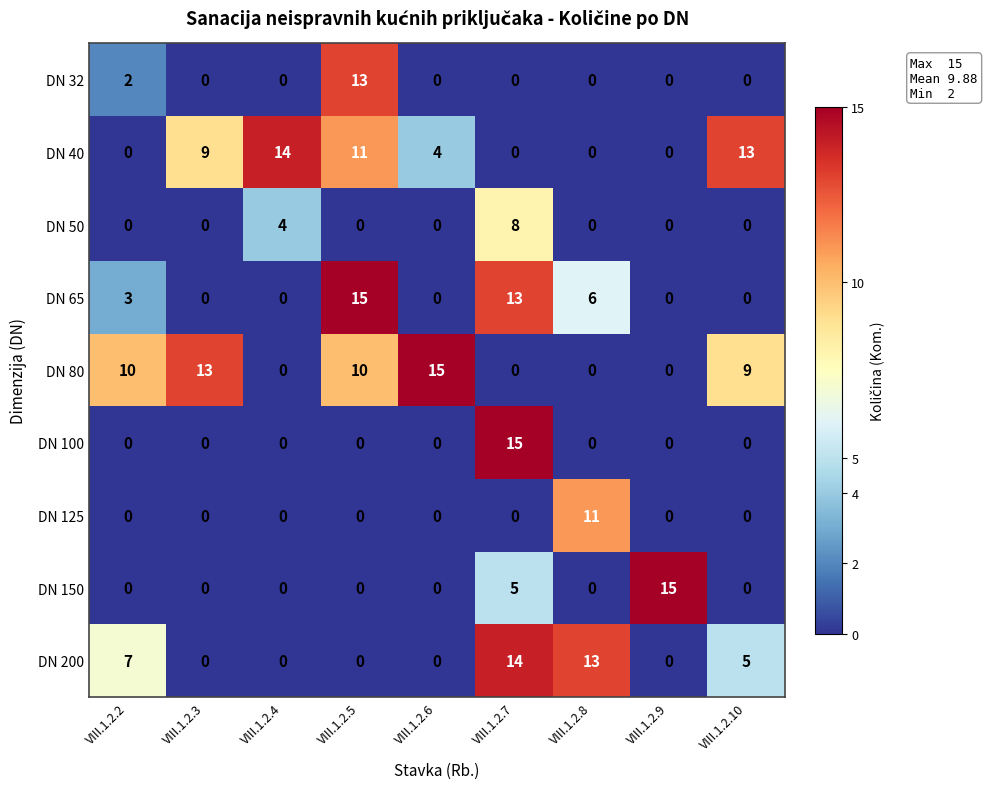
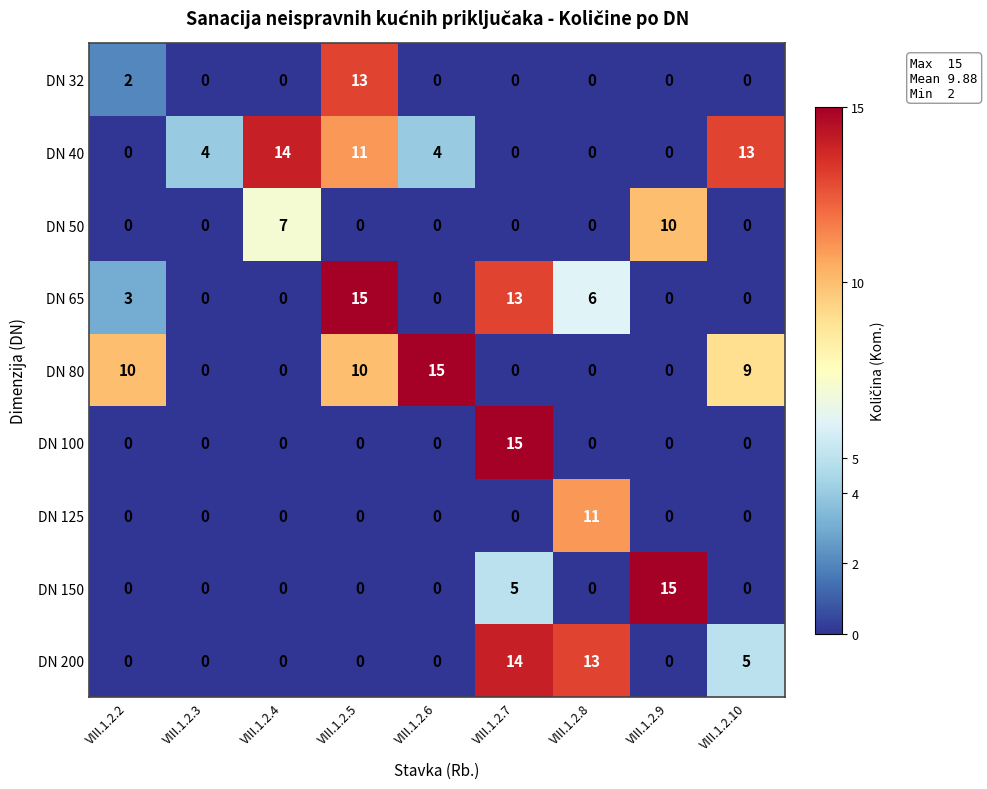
  {
    "DN 32": {
      "VIII.1.2.2": 2,
      "VIII.1.2.3": 0,
      "VIII.1.2.4": 0,
      "VIII.1.2.5": 13,
      "VIII.1.2.6": 0,
      "VIII.1.2.7": 0,
      "VIII.1.2.8": 0,
      "VIII.1.2.9": 0,
      "VIII.1.2.10": 0
    },
    "DN 40": {
      "VIII.1.2.2": 0,
-     "VIII.1.2.3": 9,
+     "VIII.1.2.3": 4,
      "VIII.1.2.4": 14,
      "VIII.1.2.5": 11,
      "VIII.1.2.6": 4,
      "VIII.1.2.7": 0,
      "VIII.1.2.8": 0,
      "VIII.1.2.9": 0,
      "VIII.1.2.10": 13
    },
    "DN 50": {
      "VIII.1.2.2": 0,
      "VIII.1.2.3": 0,
-     "VIII.1.2.4": 4,
+     "VIII.1.2.4": 7,
      "VIII.1.2.5": 0,
      "VIII.1.2.6": 0,
-     "VIII.1.2.7": 8,
+     "VIII.1.2.7": 0,
      "VIII.1.2.8": 0,
-     "VIII.1.2.9": 0,
+     "VIII.1.2.9": 10,
      "VIII.1.2.10": 0
    },
    "DN 65": {
      "VIII.1.2.2": 3,
      "VIII.1.2.3": 0,
      "VIII.1.2.4": 0,
      "VIII.1.2.5": 15,
      "VIII.1.2.6": 0,
      "VIII.1.2.7": 13,
      "VIII.1.2.8": 6,
      "VIII.1.2.9": 0,
      "VIII.1.2.10": 0
    },
    "DN 80": {
      "VIII.1.2.2": 10,
-     "VIII.1.2.3": 13,
+     "VIII.1.2.3": 0,
      "VIII.1.2.4": 0,
      "VIII.1.2.5": 10,
      "VIII.1.2.6": 15,
      "VIII.1.2.7": 0,
      "VIII.1.2.8": 0,
      "VIII.1.2.9": 0,
      "VIII.1.2.10": 9
    },
    "DN 100": {
      "VIII.1.2.2": 0,
      "VIII.1.2.3": 0,
      "VIII.1.2.4": 0,
      "VIII.1.2.5": 0,
      "VIII.1.2.6": 0,
      "VIII.1.2.7": 15,
      "VIII.1.2.8": 0,
      "VIII.1.2.9": 0,
      "VIII.1.2.10": 0
    },
    "DN 125": {
      "VIII.1.2.2": 0,
      "VIII.1.2.3": 0,
      "VIII.1.2.4": 0,
      "VIII.1.2.5": 0,
      "VIII.1.2.6": 0,
      "VIII.1.2.7": 0,
      "VIII.1.2.8": 11,
      "VIII.1.2.9": 0,
      "VIII.1.2.10": 0
    },
    "DN 150": {
      "VIII.1.2.2": 0,
      "VIII.1.2.3": 0,
      "VIII.1.2.4": 0,
      "VIII.1.2.5": 0,
      "VIII.1.2.6": 0,
      "VIII.1.2.7": 5,
      "VIII.1.2.8": 0,
      "VIII.1.2.9": 15,
      "VIII.1.2.10": 0
    },
    "DN 200": {
-     "VIII.1.2.2": 7,
+     "VIII.1.2.2": 0,
      "VIII.1.2.3": 0,
      "VIII.1.2.4": 0,
      "VIII.1.2.5": 0,
      "VIII.1.2.6": 0,
      "VIII.1.2.7": 14,
      "VIII.1.2.8": 13,
      "VIII.1.2.9": 0,
      "VIII.1.2.10": 5
    }
  }
